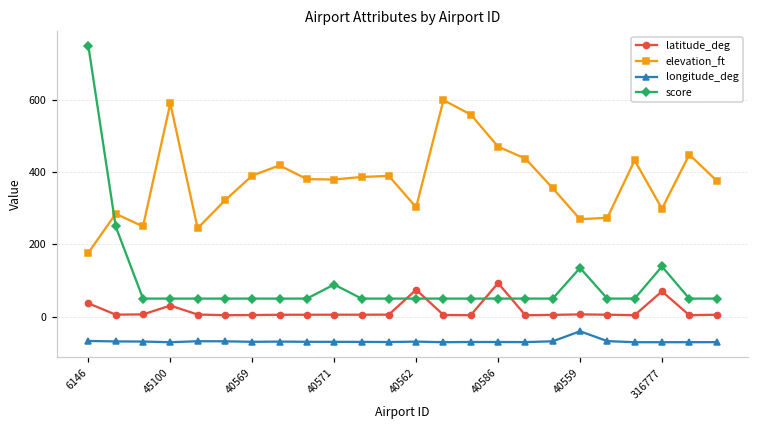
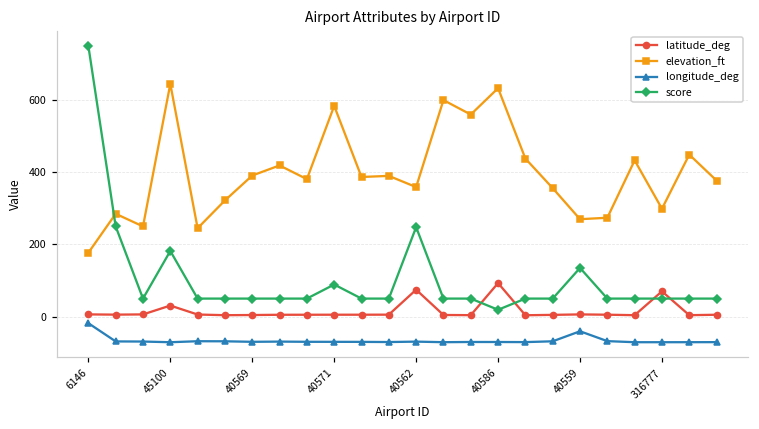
  {
    "latitude_deg": {
-     "6146": 40,
+     "6146": 10,
      "45100": 30,
      "40569": 0,
      "40571": 10,
      "40562": 70,
      "40586": 90,
      "40559": 10,
      "316777": 70
    },
    "elevation_ft": {
      "6146": 180,
-     "45100": 590,
+     "45100": 650,
      "40569": 390,
-     "40571": 380,
-     "40562": 300,
-     "40586": 470,
+     "40571": 580,
+     "40562": 360,
+     "40586": 630,
      "40559": 270,
      "316777": 300
    },
    "longitude_deg": {
-     "6146": -70,
+     "6146": -20,
      "45100": -70,
      "40569": -70,
      "40571": -70,
      "40562": -70,
      "40586": -70,
      "40559": -40,
      "316777": -70
    },
    "score": {
      "6146": 750,
-     "45100": 50,
+     "45100": 180,
      "40569": 50,
      "40571": 90,
-     "40562": 50,
-     "40586": 50,
+     "40562": 250,
+     "40586": 20,
      "40559": 140,
-     "316777": 140
+     "316777": 50
    }
  }
